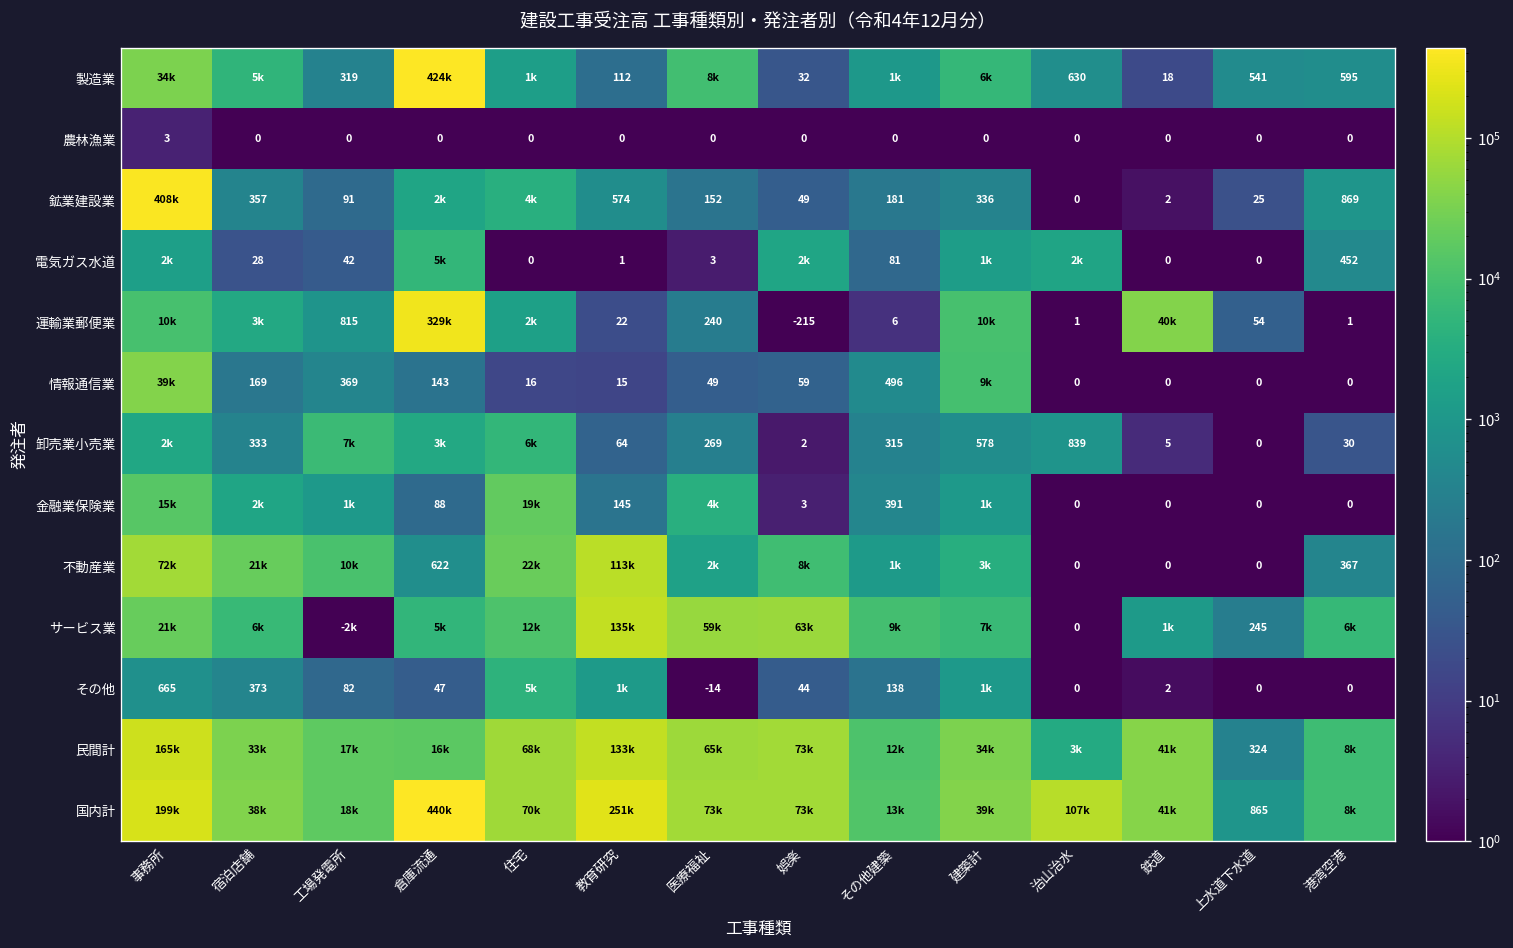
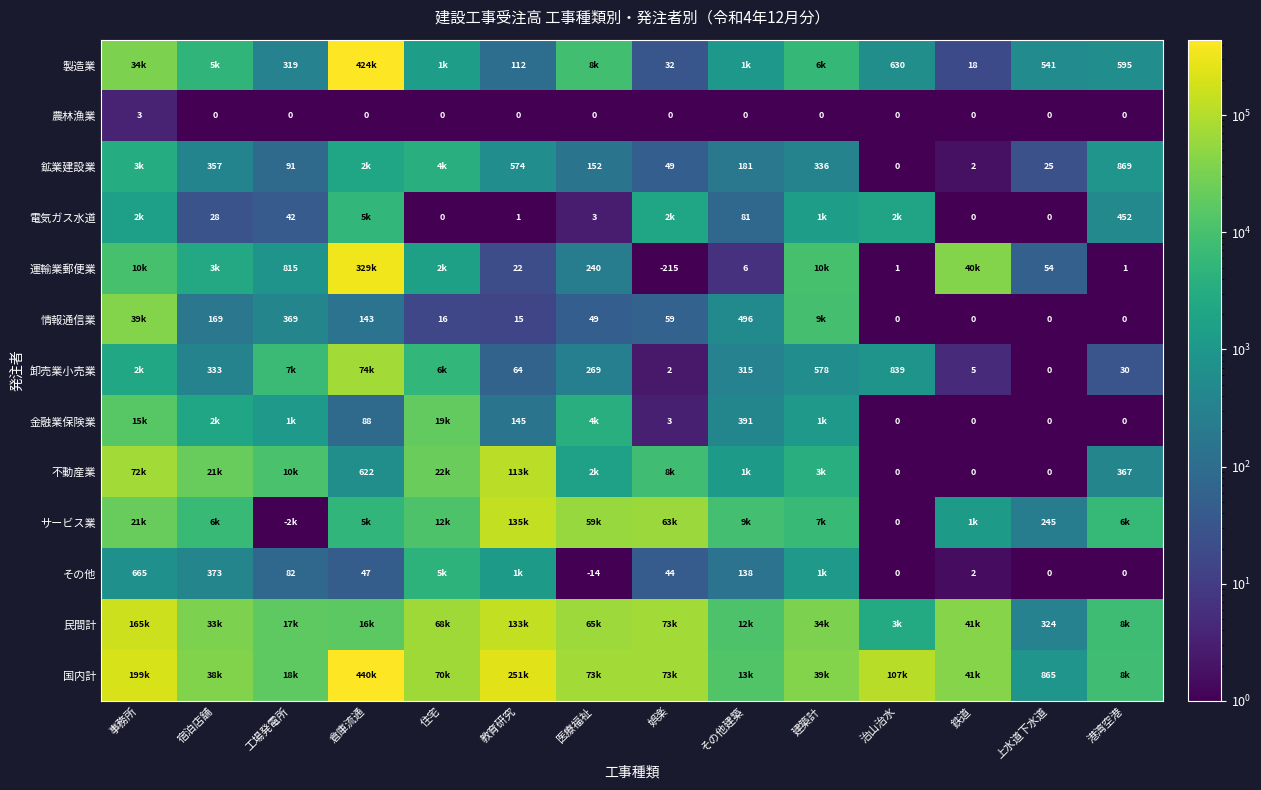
  {
    "製造業": {
      "事務所": "34k",
      "宿泊店舗": "5k",
      "工場発電所": "319",
      "倉庫流通": "424k",
      "住宅": "1k",
      "教育研究": "112",
      "医療福祉": "8k",
      "娯楽": "32",
      "その他建築": "1k",
      "建築計": "6k",
      "治山治水": "630",
      "鉄道": "18",
      "上水道下水道": "541",
      "港湾空港": "595"
    },
    "農林漁業": {
      "事務所": "3",
      "宿泊店舗": "0",
      "工場発電所": "0",
      "倉庫流通": "0",
      "住宅": "0",
      "教育研究": "0",
      "医療福祉": "0",
      "娯楽": "0",
      "その他建築": "0",
      "建築計": "0",
      "治山治水": "0",
      "鉄道": "0",
      "上水道下水道": "0",
      "港湾空港": "0"
    },
    "鉱業建設業": {
-     "事務所": "408k",
+     "事務所": "3k",
      "宿泊店舗": "357",
      "工場発電所": "91",
      "倉庫流通": "2k",
      "住宅": "4k",
      "教育研究": "574",
      "医療福祉": "152",
      "娯楽": "49",
      "その他建築": "181",
      "建築計": "336",
      "治山治水": "0",
      "鉄道": "2",
      "上水道下水道": "25",
      "港湾空港": "869"
    },
    "電気ガス水道": {
      "事務所": "2k",
      "宿泊店舗": "28",
      "工場発電所": "42",
      "倉庫流通": "5k",
      "住宅": "0",
      "教育研究": "1",
      "医療福祉": "3",
      "娯楽": "2k",
      "その他建築": "81",
      "建築計": "1k",
      "治山治水": "2k",
      "鉄道": "0",
      "上水道下水道": "0",
      "港湾空港": "452"
    },
    "運輸業郵便業": {
      "事務所": "10k",
      "宿泊店舗": "3k",
      "工場発電所": "815",
      "倉庫流通": "329k",
      "住宅": "2k",
      "教育研究": "22",
      "医療福祉": "240",
      "娯楽": "-215",
      "その他建築": "6",
      "建築計": "10k",
      "治山治水": "1",
      "鉄道": "40k",
      "上水道下水道": "54",
      "港湾空港": "1"
    },
    "情報通信業": {
      "事務所": "39k",
      "宿泊店舗": "169",
      "工場発電所": "369",
      "倉庫流通": "143",
      "住宅": "16",
      "教育研究": "15",
      "医療福祉": "49",
      "娯楽": "59",
      "その他建築": "496",
      "建築計": "9k",
      "治山治水": "0",
      "鉄道": "0",
      "上水道下水道": "0",
      "港湾空港": "0"
    },
    "卸売業小売業": {
      "事務所": "2k",
      "宿泊店舗": "333",
      "工場発電所": "7k",
-     "倉庫流通": "3k",
+     "倉庫流通": "74k",
      "住宅": "6k",
      "教育研究": "64",
      "医療福祉": "269",
      "娯楽": "2",
      "その他建築": "315",
      "建築計": "578",
      "治山治水": "839",
      "鉄道": "5",
      "上水道下水道": "0",
      "港湾空港": "30"
    },
    "金融業保険業": {
      "事務所": "15k",
      "宿泊店舗": "2k",
      "工場発電所": "1k",
      "倉庫流通": "88",
      "住宅": "19k",
      "教育研究": "145",
      "医療福祉": "4k",
      "娯楽": "3",
      "その他建築": "391",
      "建築計": "1k",
      "治山治水": "0",
      "鉄道": "0",
      "上水道下水道": "0",
      "港湾空港": "0"
    },
    "不動産業": {
      "事務所": "72k",
      "宿泊店舗": "21k",
      "工場発電所": "10k",
      "倉庫流通": "622",
      "住宅": "22k",
      "教育研究": "113k",
      "医療福祉": "2k",
      "娯楽": "8k",
      "その他建築": "1k",
      "建築計": "3k",
      "治山治水": "0",
      "鉄道": "0",
      "上水道下水道": "0",
      "港湾空港": "367"
    },
    "サービス業": {
      "事務所": "21k",
      "宿泊店舗": "6k",
      "工場発電所": "-2k",
      "倉庫流通": "5k",
      "住宅": "12k",
      "教育研究": "135k",
      "医療福祉": "59k",
      "娯楽": "63k",
      "その他建築": "9k",
      "建築計": "7k",
      "治山治水": "0",
      "鉄道": "1k",
      "上水道下水道": "245",
      "港湾空港": "6k"
    },
    "その他": {
      "事務所": "665",
      "宿泊店舗": "373",
      "工場発電所": "82",
      "倉庫流通": "47",
      "住宅": "5k",
      "教育研究": "1k",
      "医療福祉": "-14",
      "娯楽": "44",
      "その他建築": "138",
      "建築計": "1k",
      "治山治水": "0",
      "鉄道": "2",
      "上水道下水道": "0",
      "港湾空港": "0"
    },
    "民間計": {
      "事務所": "165k",
      "宿泊店舗": "33k",
      "工場発電所": "17k",
      "倉庫流通": "16k",
      "住宅": "68k",
      "教育研究": "133k",
      "医療福祉": "65k",
      "娯楽": "73k",
      "その他建築": "12k",
      "建築計": "34k",
      "治山治水": "3k",
      "鉄道": "41k",
      "上水道下水道": "324",
      "港湾空港": "8k"
    },
    "国内計": {
      "事務所": "199k",
      "宿泊店舗": "38k",
      "工場発電所": "18k",
      "倉庫流通": "440k",
      "住宅": "70k",
      "教育研究": "251k",
      "医療福祉": "73k",
      "娯楽": "73k",
      "その他建築": "13k",
      "建築計": "39k",
      "治山治水": "107k",
      "鉄道": "41k",
      "上水道下水道": "865",
      "港湾空港": "8k"
    }
  }
